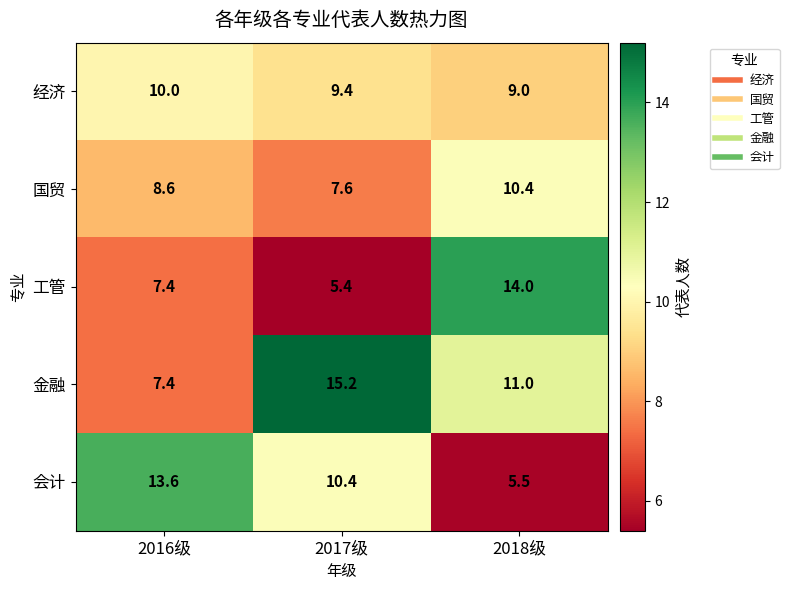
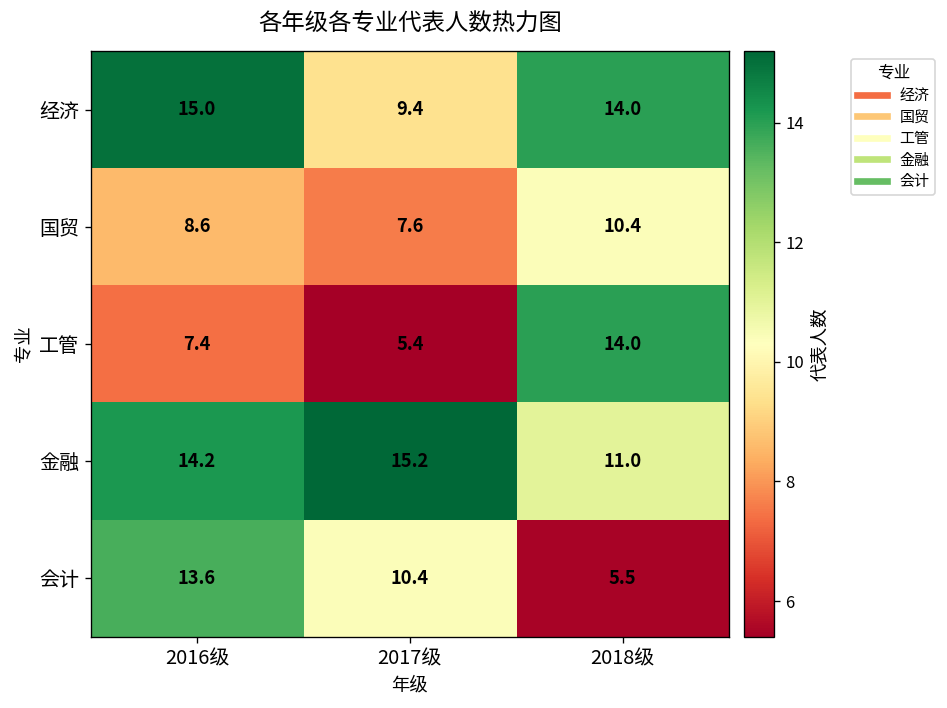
  {
    "经济": {
-     "2016级": 10.0,
+     "2016级": 15.0,
      "2017级": 9.4,
-     "2018级": 9.0
+     "2018级": 14.0
    },
    "国贸": {
      "2016级": 8.6,
      "2017级": 7.6,
      "2018级": 10.4
    },
    "工管": {
      "2016级": 7.4,
      "2017级": 5.4,
      "2018级": 14.0
    },
    "金融": {
-     "2016级": 7.4,
+     "2016级": 14.2,
      "2017级": 15.2,
      "2018级": 11.0
    },
    "会计": {
      "2016级": 13.6,
      "2017级": 10.4,
      "2018级": 5.5
    }
  }
